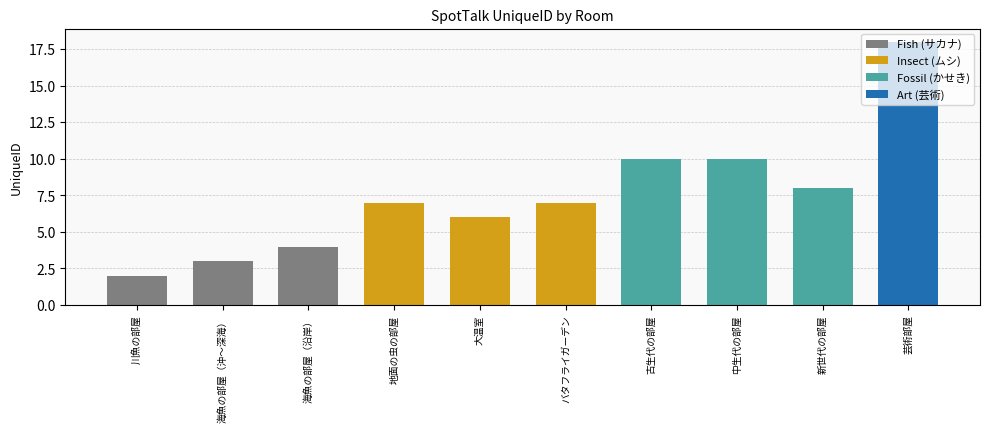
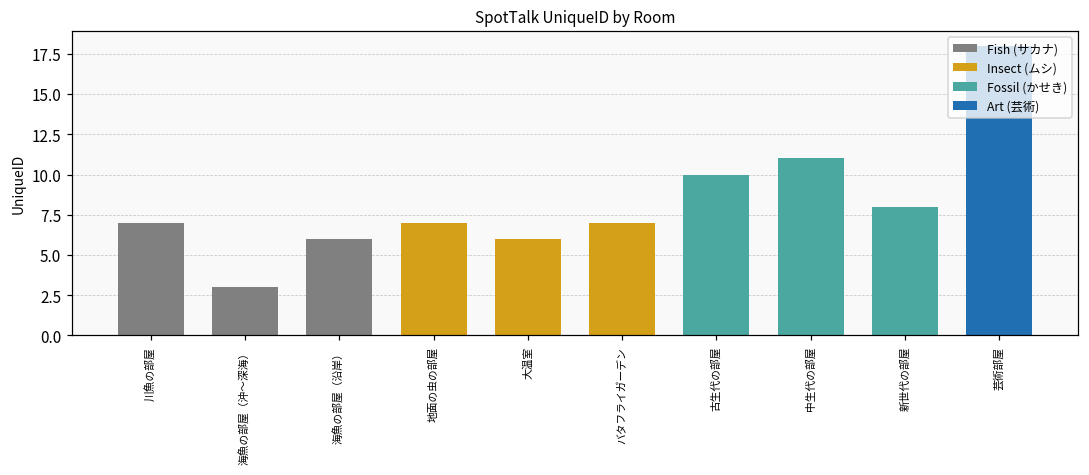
  {
-   "川魚の部屋": 2,
+   "川魚の部屋": 7,
    "海魚の部屋（沖～深海）": 3,
-   "海魚の部屋（沿岸）": 4,
+   "海魚の部屋（沿岸）": 6,
    "地面の虫の部屋": 7,
    "大温室": 6,
    "バタフライガーデン": 7,
    "古生代の部屋": 10,
-   "中生代の部屋": 10,
+   "中生代の部屋": 11,
    "新世代の部屋": 8
  }
